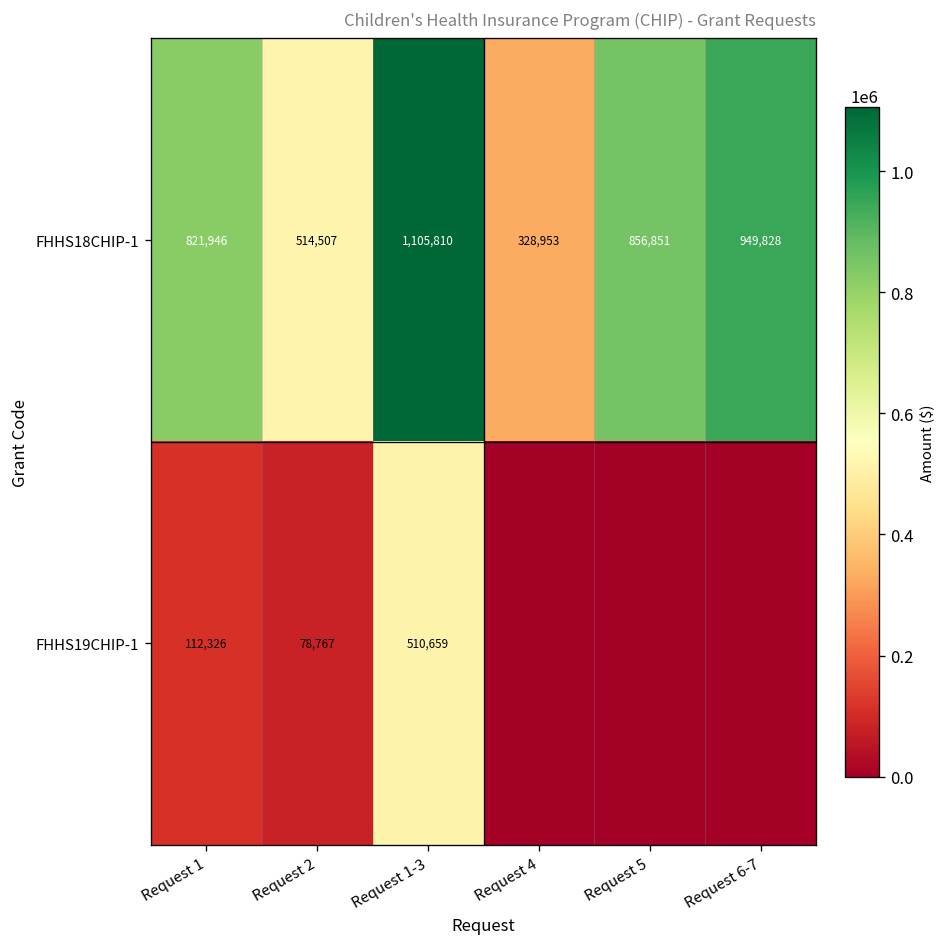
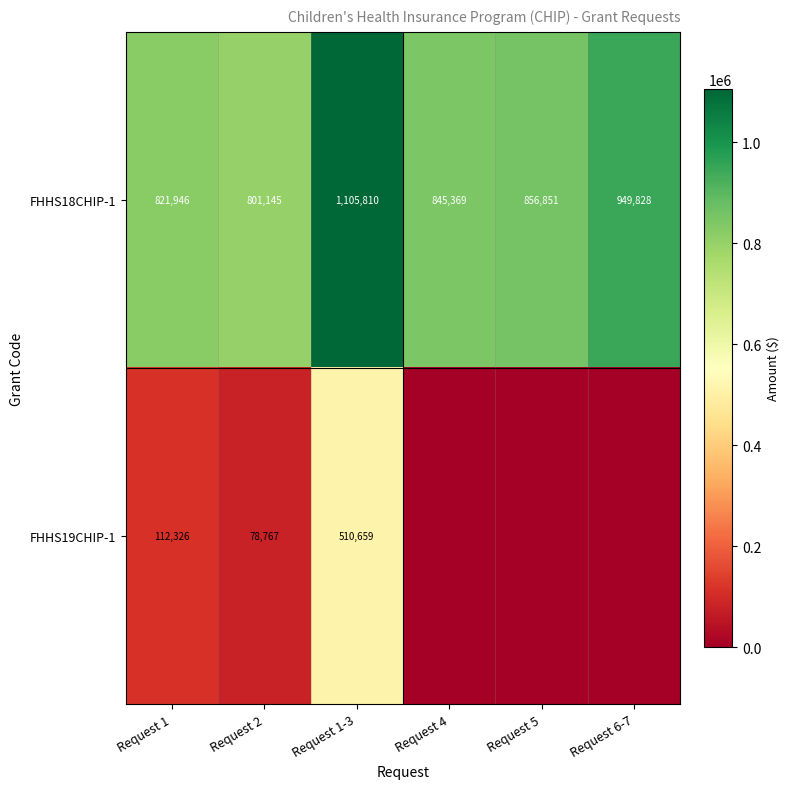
  {
    "FHHS18CHIP-1": {
      "Request 1": "821,946",
-     "Request 2": "514,507",
+     "Request 2": "801,145",
      "Request 1-3": "1,105,810",
-     "Request 4": "328,953",
+     "Request 4": "845,369",
      "Request 5": "856,851",
      "Request 6-7": "949,828"
    },
    "FHHS19CHIP-1": {
      "Request 1": "112,326",
      "Request 2": "78,767",
      "Request 1-3": "510,659"
    }
  }
